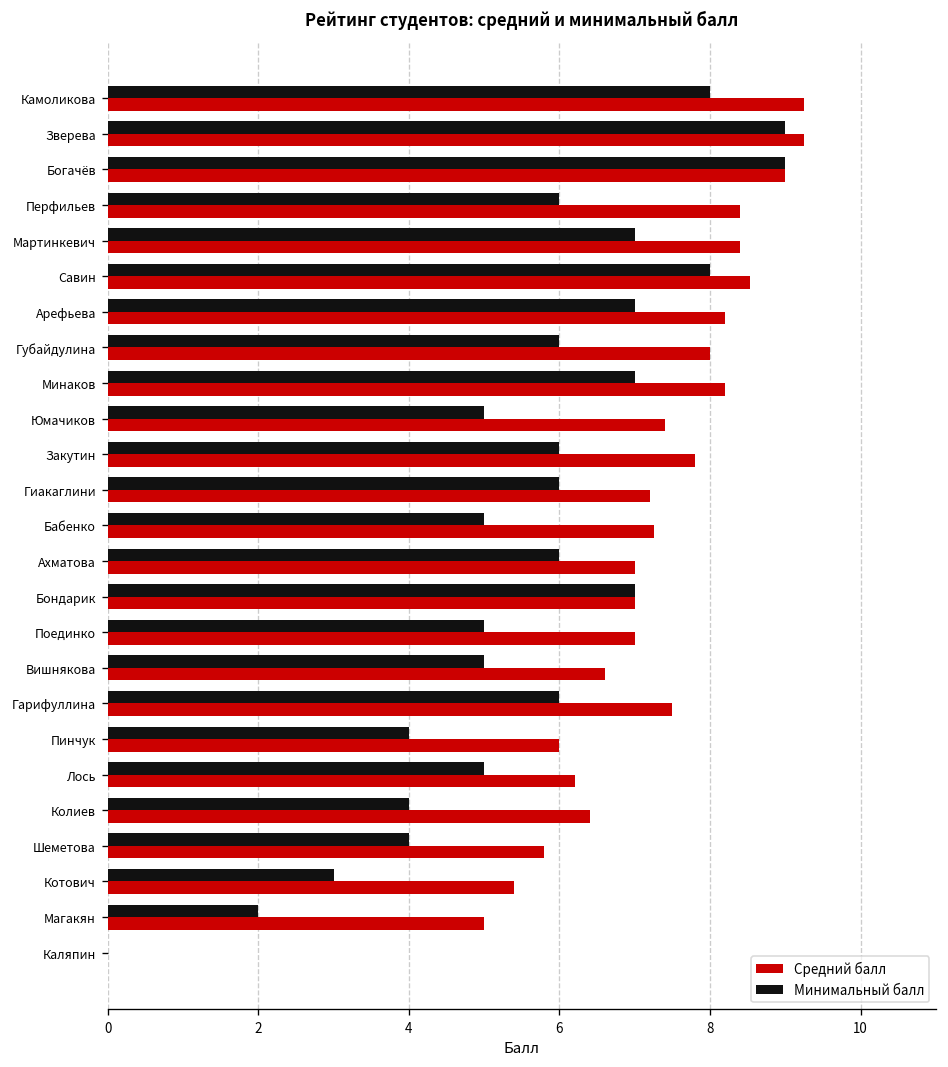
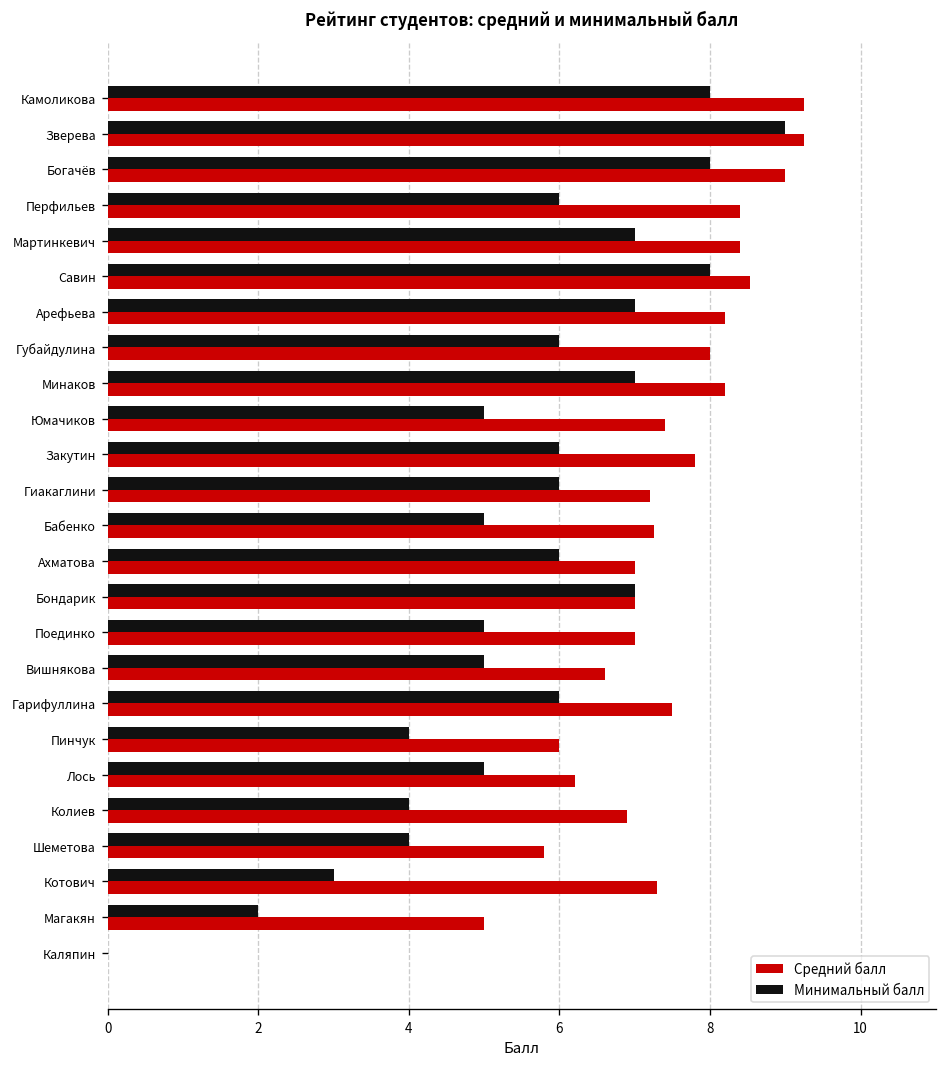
  {
    "Средний балл": {
      "Камоликова": 9.3,
      "Зверева": 9.3,
      "Богачёв": 9.0,
      "Перфильев": 8.4,
      "Мартинкевич": 8.4,
      "Савин": 8.5,
      "Арефьева": 8.2,
      "Губайдулина": 8.0,
      "Минаков": 8.2,
      "Юмачиков": 7.4,
      "Закутин": 7.8,
      "Гиакаглини": 7.2,
      "Бабенко": 7.3,
      "Ахматова": 7.0,
      "Бондарик": 7.0,
      "Поединко": 7.0,
      "Вишнякова": 6.6,
      "Гарифуллина": 7.5,
      "Пинчук": 6.0,
      "Лось": 6.2,
-     "Колиев": 6.4,
+     "Колиев": 6.9,
      "Шеметова": 5.8,
-     "Котович": 5.4,
+     "Котович": 7.3,
      "Магакян": 5.0,
      "Каляпин": 0.0
    },
    "Минимальный балл": {
      "Камоликова": 8,
      "Зверева": 9,
-     "Богачёв": 9,
+     "Богачёв": 8,
      "Перфильев": 6,
      "Мартинкевич": 7,
      "Савин": 8,
      "Арефьева": 7,
      "Губайдулина": 6,
      "Минаков": 7,
      "Юмачиков": 5,
      "Закутин": 6,
      "Гиакаглини": 6,
      "Бабенко": 5,
      "Ахматова": 6,
      "Бондарик": 7,
      "Поединко": 5,
      "Вишнякова": 5,
      "Гарифуллина": 6,
      "Пинчук": 4,
      "Лось": 5,
      "Колиев": 4,
      "Шеметова": 4,
      "Котович": 3,
      "Магакян": 2,
      "Каляпин": 0
    }
  }
